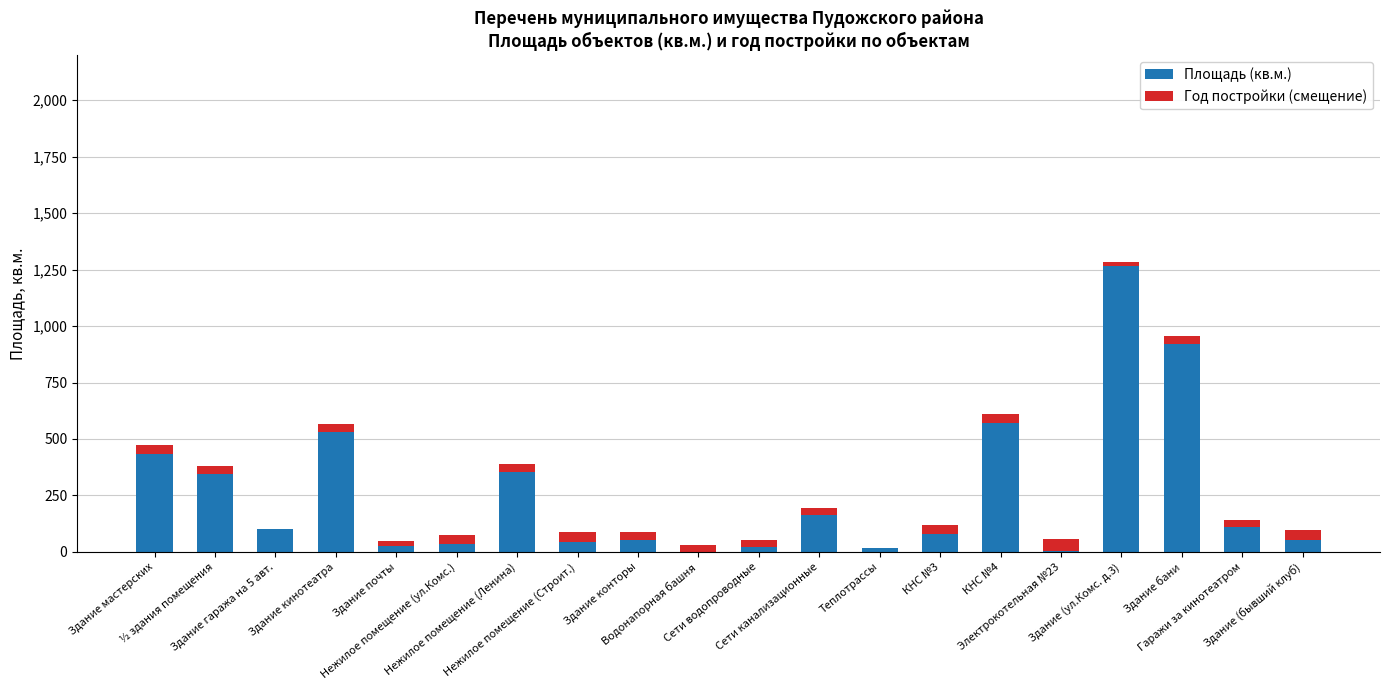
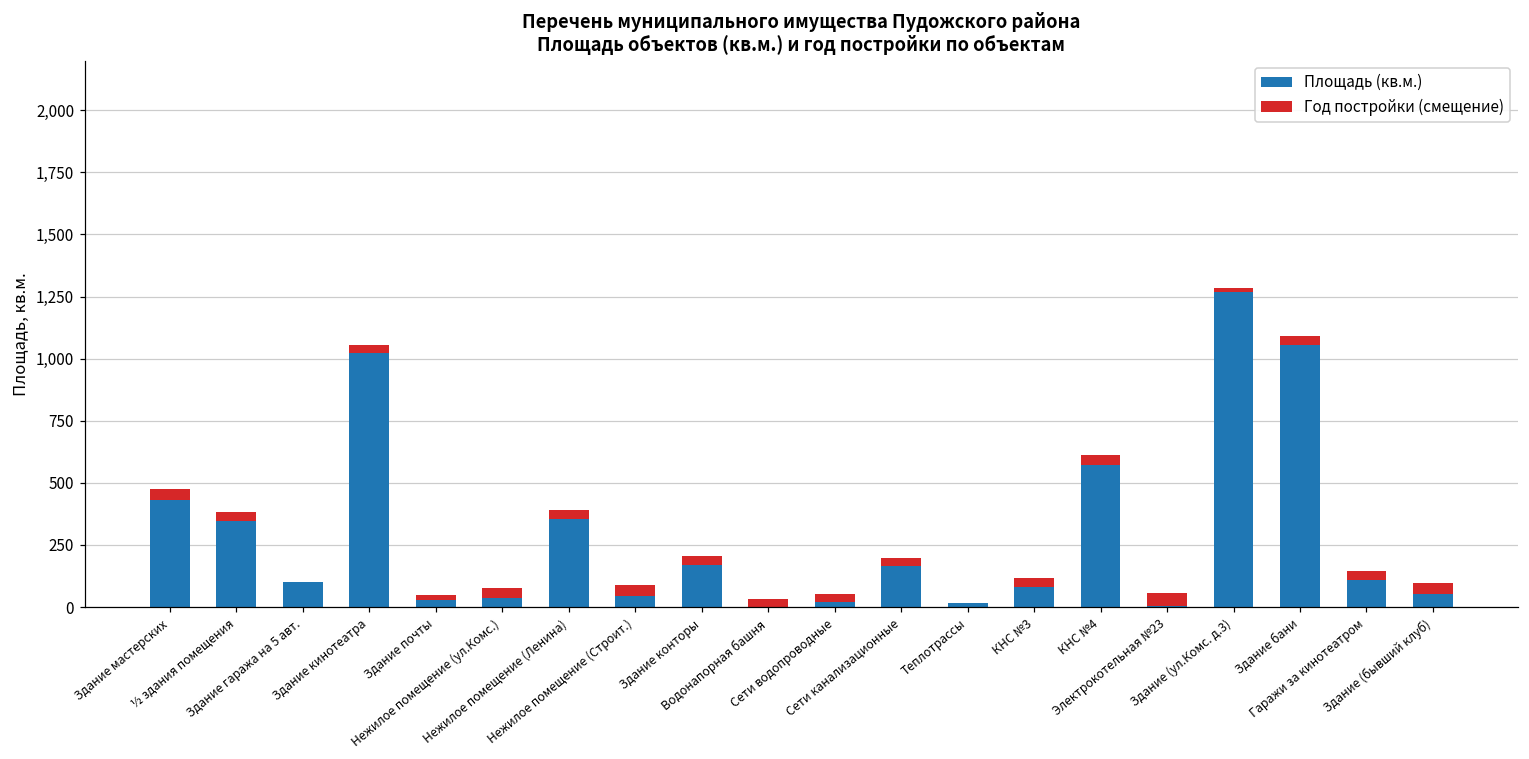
  {
    "Площадь (кв.м.)": {
      "Здание мастерских": "430",
      "½ здания помещения": "350",
      "Здание гаража на 5 авт.": "100",
-     "Здание кинотеатра": "530",
+     "Здание кинотеатра": "1,020",
      "Здание почты": "30",
      "Нежилое помещение (ул.Комс.)": "40",
      "Нежилое помещение (Ленина)": "350",
      "Нежилое помещение (Строит.)": "50",
-     "Здание конторы": "50",
+     "Здание конторы": "170",
      "Водонапорная башня": "0",
      "Сети водопроводные": "20",
      "Сети канализационные": "160",
      "Теплотрассы": "20",
      "КНС №3": "80",
      "КНС №4": "570",
      "Здание (ул.Комс. д.3)": "1,270",
-     "Здание бани": "920",
+     "Здание бани": "1,060",
      "Гаражи за кинотеатром": "110",
      "Здание (бывший клуб)": "50"
    },
    "Год постройки (смещение)": {
      "Здание мастерских": "40",
      "½ здания помещения": "40",
      "Здание гаража на 5 авт.": "0",
      "Здание кинотеатра": "30",
      "Здание почты": "20",
      "Нежилое помещение (ул.Комс.)": "40",
      "Нежилое помещение (Ленина)": "40",
      "Нежилое помещение (Строит.)": "40",
      "Здание конторы": "30",
      "Водонапорная башня": "30",
      "Сети водопроводные": "30",
      "Сети канализационные": "30",
      "Теплотрассы": "0",
      "КНС №3": "40",
      "КНС №4": "40",
      "Электрокотельная №23": "50",
      "Здание (ул.Комс. д.3)": "20",
      "Здание бани": "40",
      "Гаражи за кинотеатром": "30",
      "Здание (бывший клуб)": "50"
    }
  }
